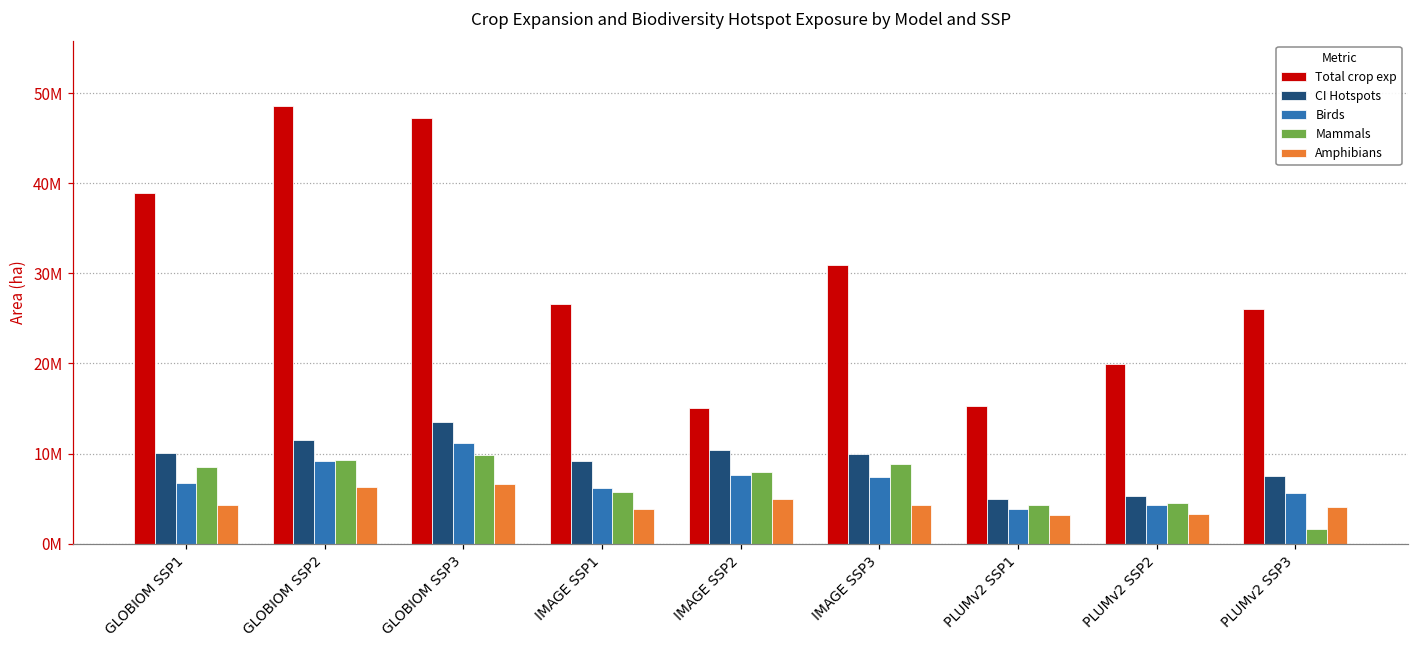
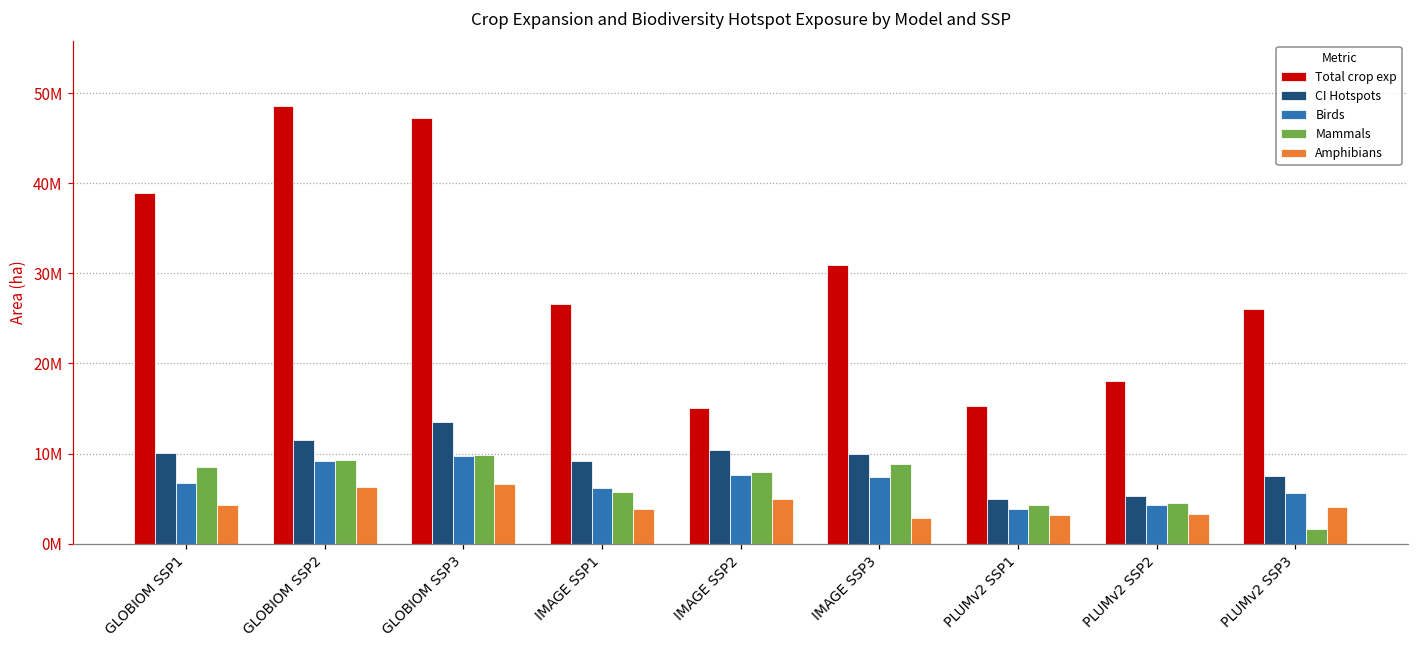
  {
    "Total crop exp": {
      "GLOBIOM SSP1": 39000000,
      "GLOBIOM SSP2": 49000000,
      "GLOBIOM SSP3": 47000000,
      "IMAGE SSP1": 27000000,
      "IMAGE SSP2": 15000000,
      "IMAGE SSP3": 31000000,
      "PLUMv2 SSP1": 15000000,
-     "PLUMv2 SSP2": 20000000,
+     "PLUMv2 SSP2": 18000000,
      "PLUMv2 SSP3": 26000000
    },
    "CI Hotspots": {
      "GLOBIOM SSP1": 10000000,
      "GLOBIOM SSP2": 11000000,
      "GLOBIOM SSP3": 13000000,
      "IMAGE SSP1": 9000000,
      "IMAGE SSP2": 10000000,
      "IMAGE SSP3": 10000000,
      "PLUMv2 SSP1": 5000000,
      "PLUMv2 SSP2": 5000000,
      "PLUMv2 SSP3": 8000000
    },
    "Birds": {
      "GLOBIOM SSP1": 7000000,
      "GLOBIOM SSP2": 9000000,
-     "GLOBIOM SSP3": 11000000,
+     "GLOBIOM SSP3": 10000000,
      "IMAGE SSP1": 6000000,
      "IMAGE SSP2": 8000000,
      "IMAGE SSP3": 7000000,
      "PLUMv2 SSP1": 4000000,
      "PLUMv2 SSP2": 4000000,
      "PLUMv2 SSP3": 6000000
    },
    "Mammals": {
      "GLOBIOM SSP1": 9000000,
      "GLOBIOM SSP2": 9000000,
      "GLOBIOM SSP3": 10000000,
      "IMAGE SSP1": 6000000,
      "IMAGE SSP2": 8000000,
      "IMAGE SSP3": 9000000,
      "PLUMv2 SSP1": 4000000,
      "PLUMv2 SSP2": 4000000,
      "PLUMv2 SSP3": 2000000
    },
    "Amphibians": {
      "GLOBIOM SSP1": 4000000,
      "GLOBIOM SSP2": 6000000,
      "GLOBIOM SSP3": 7000000,
      "IMAGE SSP1": 4000000,
      "IMAGE SSP2": 5000000,
-     "IMAGE SSP3": 4000000,
+     "IMAGE SSP3": 3000000,
      "PLUMv2 SSP1": 3000000,
      "PLUMv2 SSP2": 3000000,
      "PLUMv2 SSP3": 4000000
    }
  }
